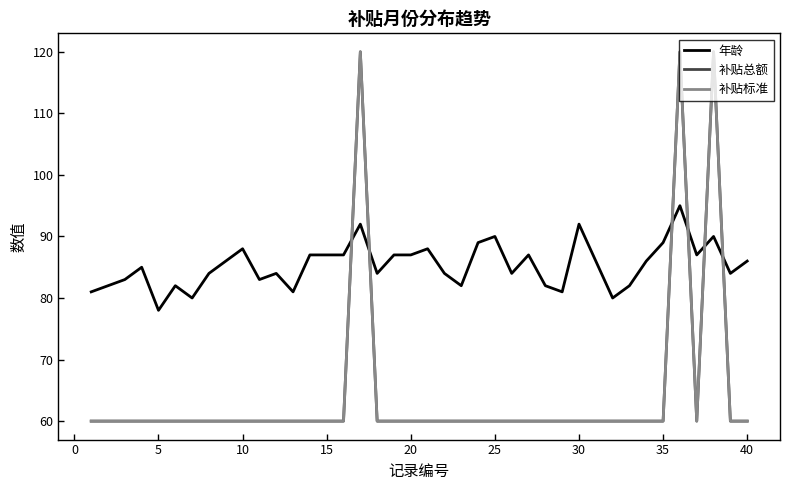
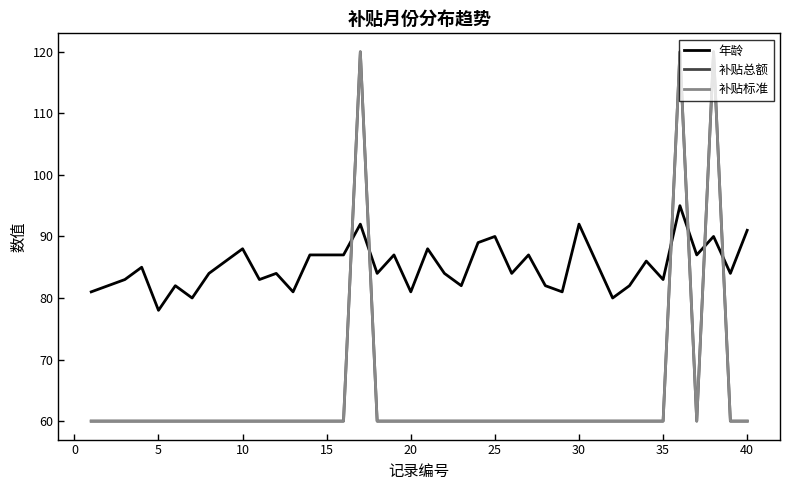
  {
    "年龄": {
      "5": 78,
      "10": 88,
      "15": 87,
-     "20": 87,
+     "20": 81,
      "25": 90,
      "30": 92,
-     "35": 89,
-     "40": 86
+     "35": 83,
+     "40": 91
    },
    "补贴标准": {
      "5": 60,
      "10": 60,
      "15": 60,
      "20": 60,
      "25": 60,
      "30": 60,
      "35": 60,
      "40": 60
    }
  }
